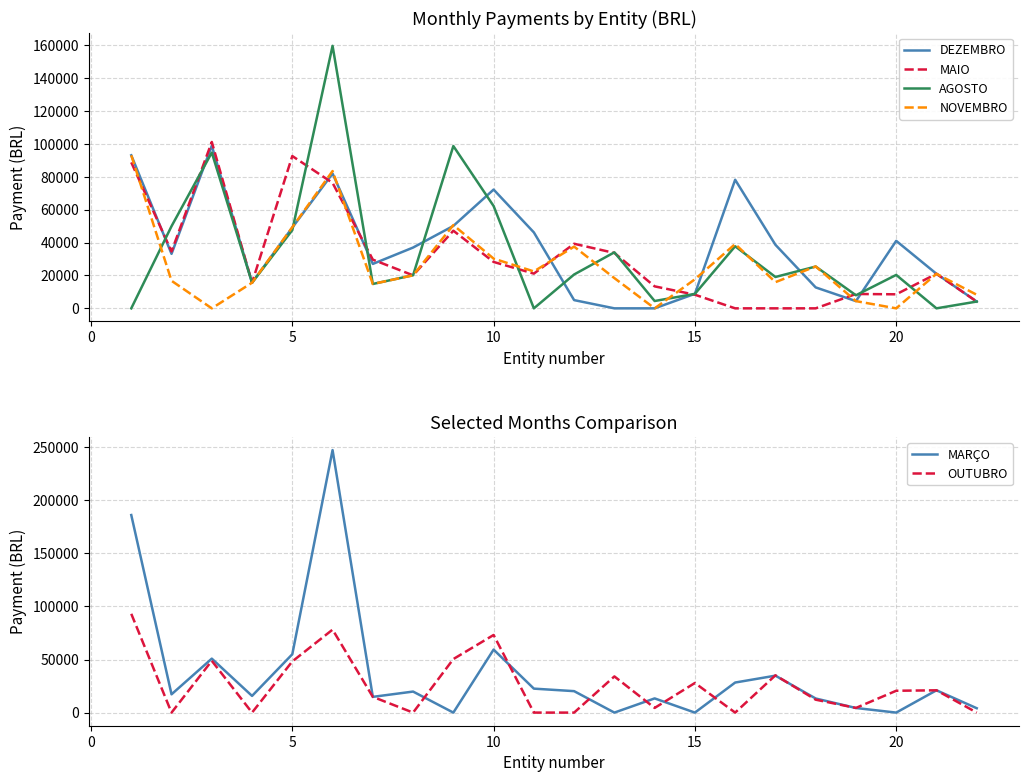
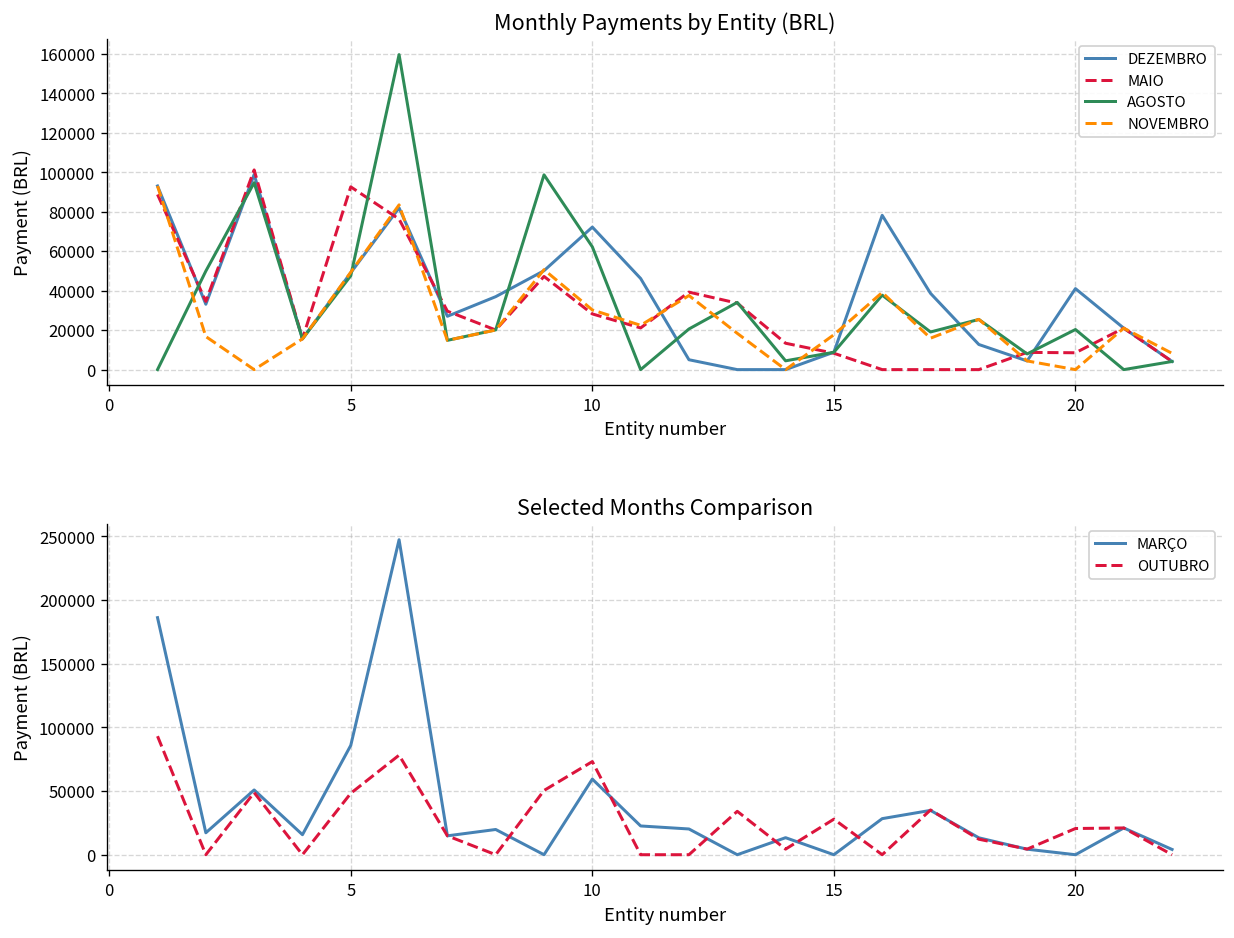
  {
    "Monthly Payments by Entity (BRL)": {
      "DEZEMBRO": {
        "10": 72000,
        "20": 41000
      },
      "MAIO": {
        "5": 93000,
        "10": 28000,
        "20": 9000
      },
      "AGOSTO": {
        "10": 62000,
        "20": 20000
      },
      "NOVEMBRO": {
        "10": 30000,
        "15": 18000,
        "20": 0
      }
    },
    "Selected Months Comparison": {
      "MARÇO": {
-       "5": 55000,
+       "5": 86000,
        "10": 59000,
        "15": 0,
        "20": 0
      },
      "OUTUBRO": {
        "5": 48000,
        "10": 73000,
        "15": 28000,
        "20": 21000
      }
    }
  }
